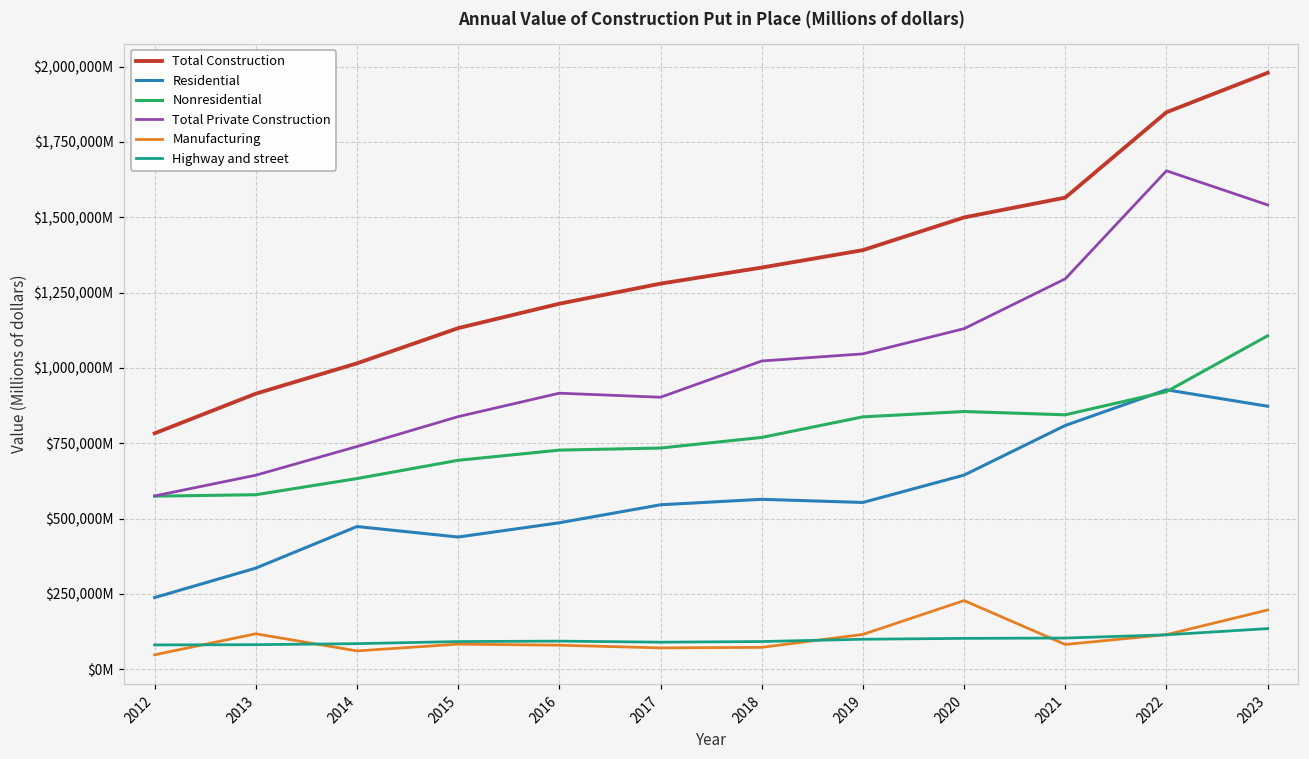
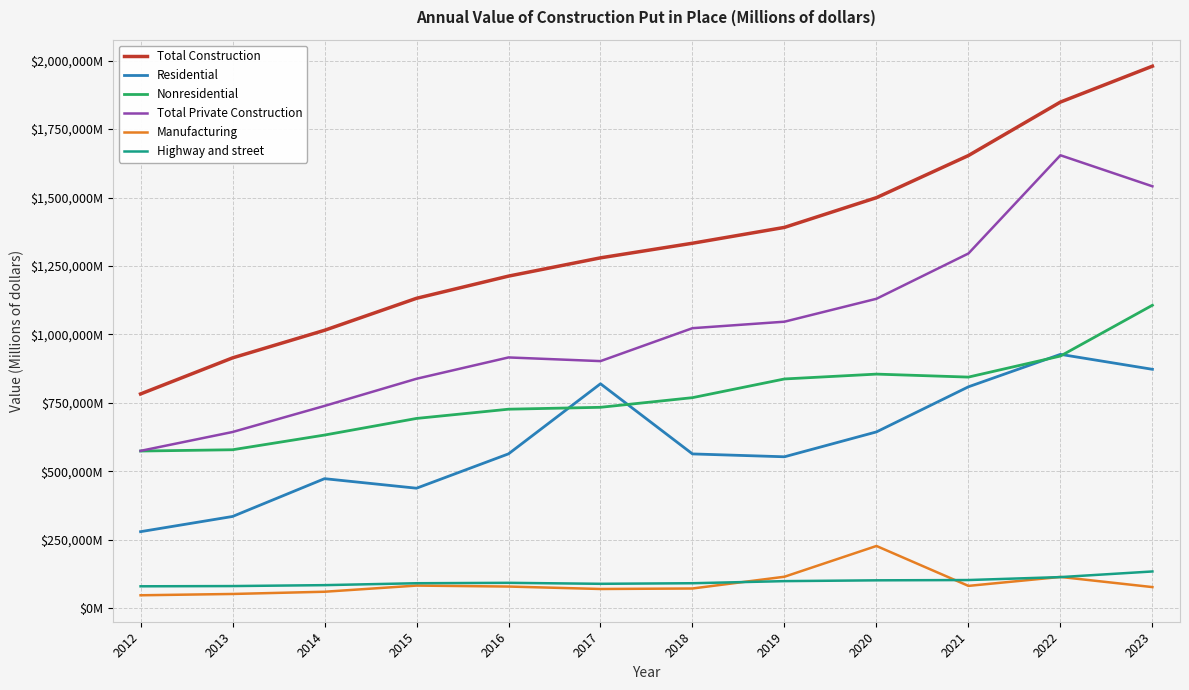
  {
    "Total Construction": {
      "2012": "$780,000,000,000",
      "2013": "$910,000,000,000",
      "2014": "$1,020,000,000,000",
      "2015": "$1,130,000,000,000",
      "2016": "$1,210,000,000,000",
      "2017": "$1,280,000,000,000",
      "2018": "$1,330,000,000,000",
      "2019": "$1,390,000,000,000",
      "2020": "$1,500,000,000,000",
-     "2021": "$1,570,000,000,000",
+     "2021": "$1,650,000,000,000",
      "2022": "$1,850,000,000,000",
      "2023": "$1,980,000,000,000"
    },
    "Residential": {
-     "2012": "$240,000,000,000",
+     "2012": "$280,000,000,000",
      "2013": "$340,000,000,000",
      "2014": "$470,000,000,000",
      "2015": "$440,000,000,000",
-     "2016": "$490,000,000,000",
-     "2017": "$550,000,000,000",
+     "2016": "$560,000,000,000",
+     "2017": "$820,000,000,000",
      "2018": "$560,000,000,000",
      "2019": "$550,000,000,000",
      "2020": "$640,000,000,000",
      "2021": "$810,000,000,000",
      "2023": "$870,000,000,000"
    },
    "Total Private Construction": {
      "2013": "$640,000,000,000",
      "2014": "$740,000,000,000",
      "2015": "$840,000,000,000",
      "2016": "$920,000,000,000",
      "2017": "$900,000,000,000",
      "2018": "$1,020,000,000,000",
      "2019": "$1,050,000,000,000",
      "2020": "$1,130,000,000,000",
      "2021": "$1,300,000,000,000",
      "2022": "$1,650,000,000,000",
      "2023": "$1,540,000,000,000"
    },
    "Manufacturing": {
      "2012": "$50,000,000,000",
-     "2013": "$120,000,000,000",
+     "2013": "$50,000,000,000",
      "2014": "$60,000,000,000",
      "2016": "$80,000,000,000",
      "2017": "$70,000,000,000",
      "2018": "$70,000,000,000",
      "2019": "$120,000,000,000",
      "2020": "$230,000,000,000",
      "2021": "$80,000,000,000",
-     "2023": "$200,000,000,000"
+     "2023": "$80,000,000,000"
    }
  }
